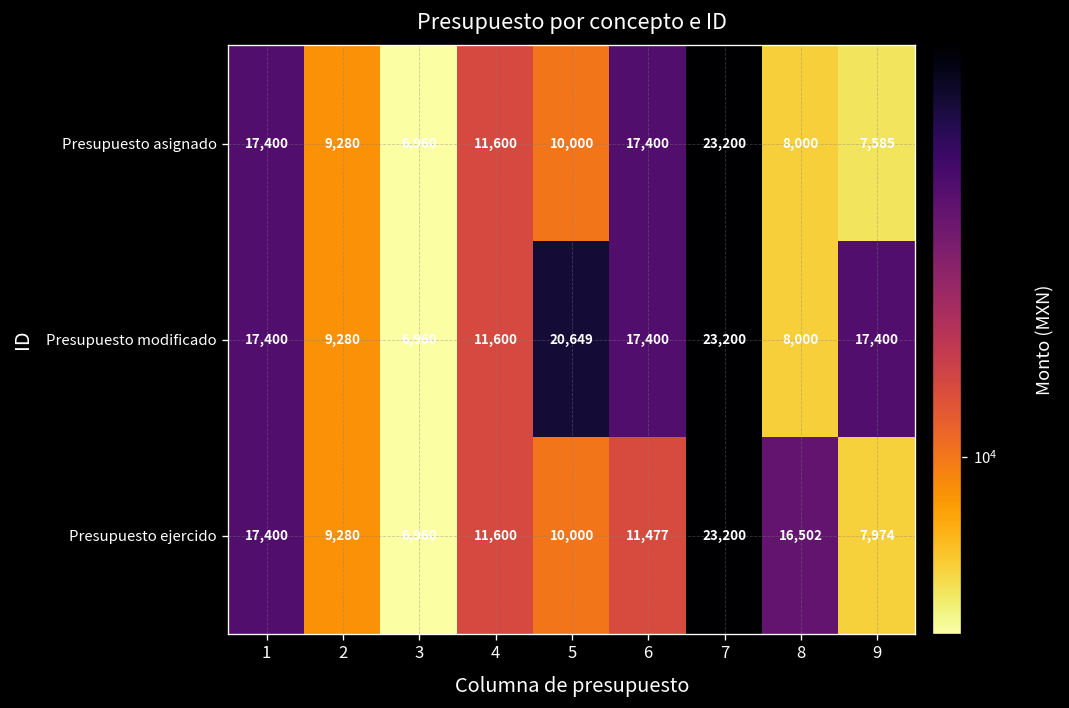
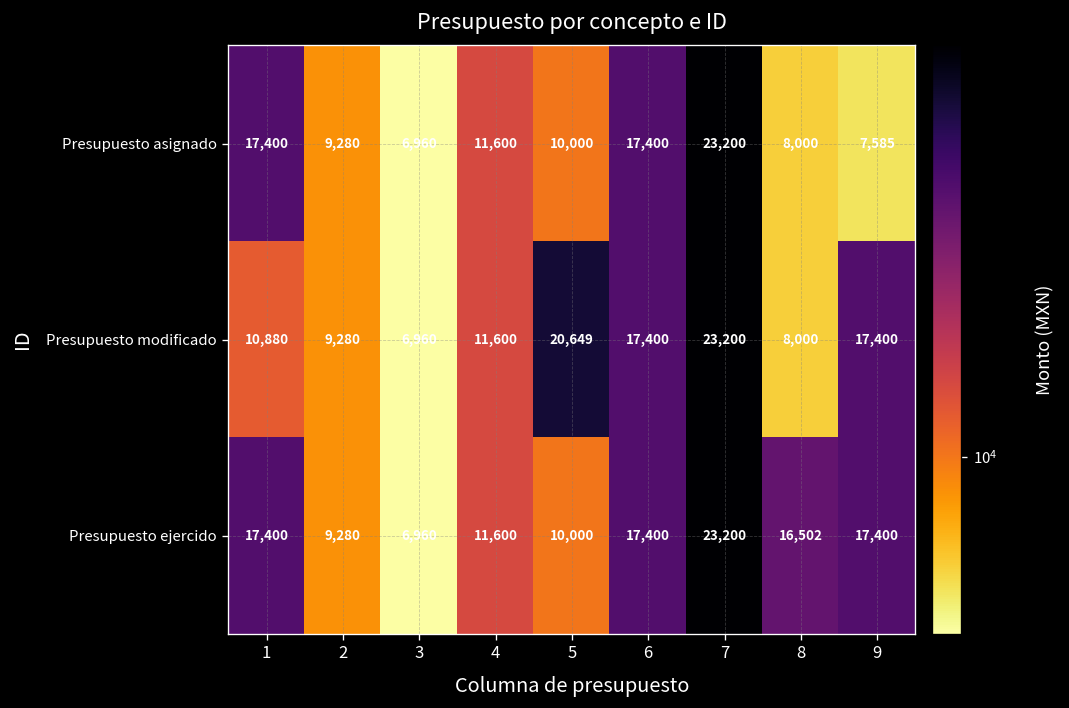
  {
    "Presupuesto asignado": {
      "1": "17,400",
      "2": "9,280",
      "3": "6,960",
      "4": "11,600",
      "5": "10,000",
      "6": "17,400",
      "7": "23,200",
      "8": "8,000",
      "9": "7,585"
    },
    "Presupuesto modificado": {
-     "1": "17,400",
+     "1": "10,880",
      "2": "9,280",
      "3": "6,960",
      "4": "11,600",
      "5": "20,649",
      "6": "17,400",
      "7": "23,200",
      "8": "8,000",
      "9": "17,400"
    },
    "Presupuesto ejercido": {
      "1": "17,400",
      "2": "9,280",
      "3": "6,960",
      "4": "11,600",
      "5": "10,000",
-     "6": "11,477",
+     "6": "17,400",
      "7": "23,200",
      "8": "16,502",
-     "9": "7,974"
+     "9": "17,400"
    }
  }
